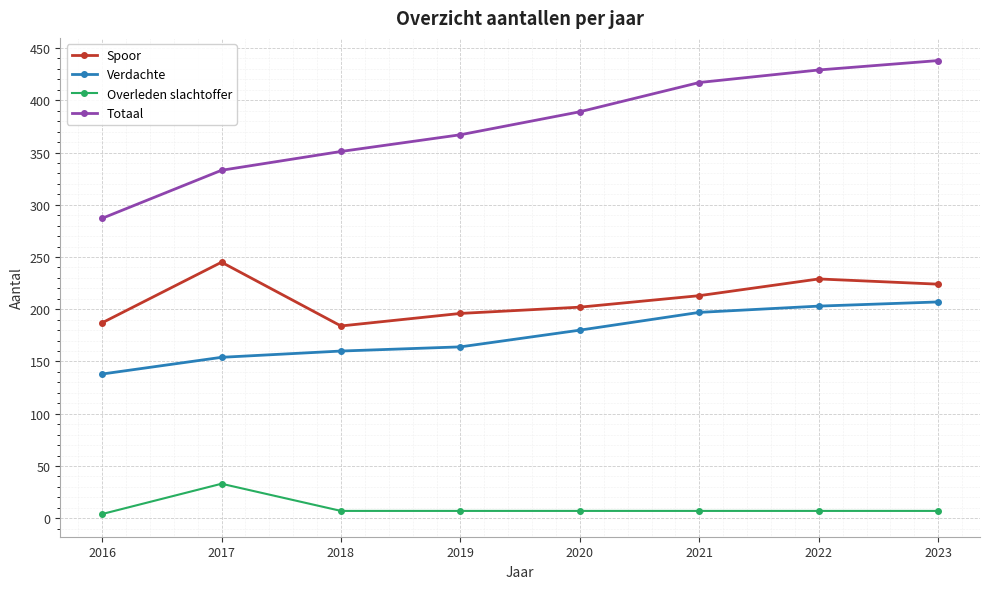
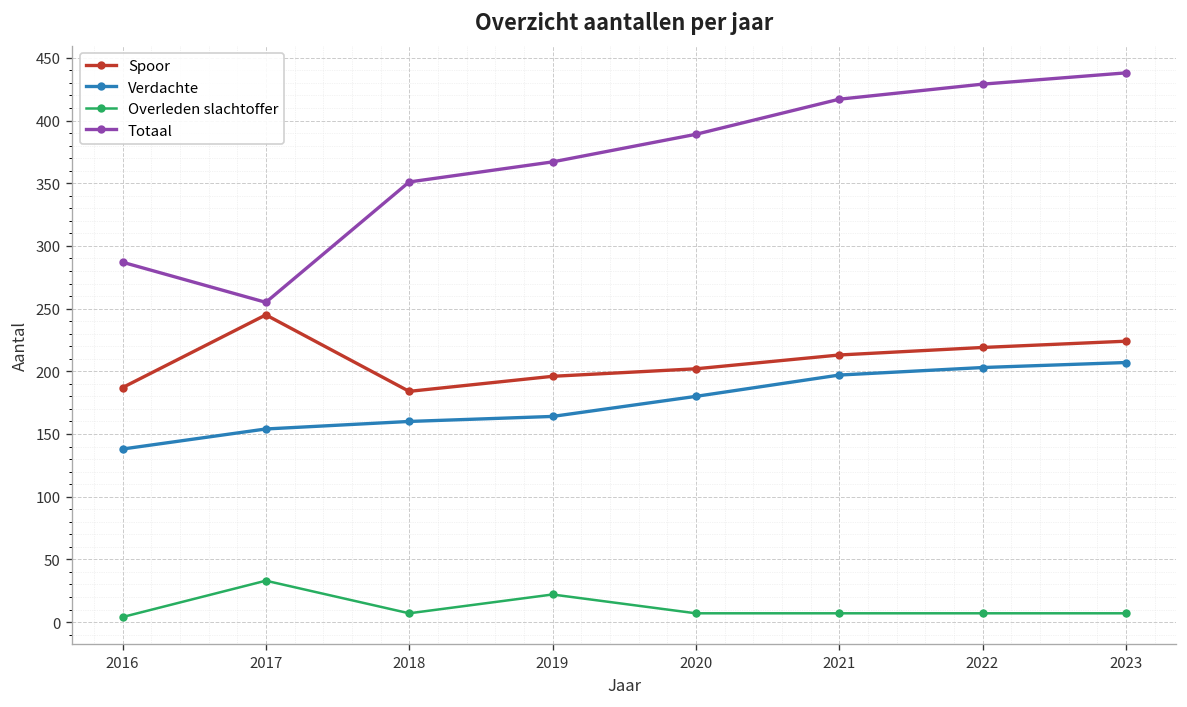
  {
    "Spoor": {
      "2016": 187,
      "2017": 245,
      "2018": 184,
      "2019": 196,
      "2020": 202,
      "2021": 213,
-     "2022": 229,
+     "2022": 219,
      "2023": 224
    },
    "Verdachte": {
      "2016": 138,
      "2017": 154,
      "2018": 160,
      "2019": 164,
      "2020": 180,
      "2021": 197,
      "2022": 203,
      "2023": 207
    },
    "Overleden slachtoffer": {
      "2016": 4,
      "2017": 33,
      "2018": 7,
-     "2019": 7,
+     "2019": 22,
      "2020": 7,
      "2021": 7,
      "2022": 7,
      "2023": 7
    },
    "Totaal": {
      "2016": 287,
-     "2017": 333,
+     "2017": 255,
      "2018": 351,
      "2019": 367,
      "2020": 389,
      "2021": 417,
      "2022": 429,
      "2023": 438
    }
  }
